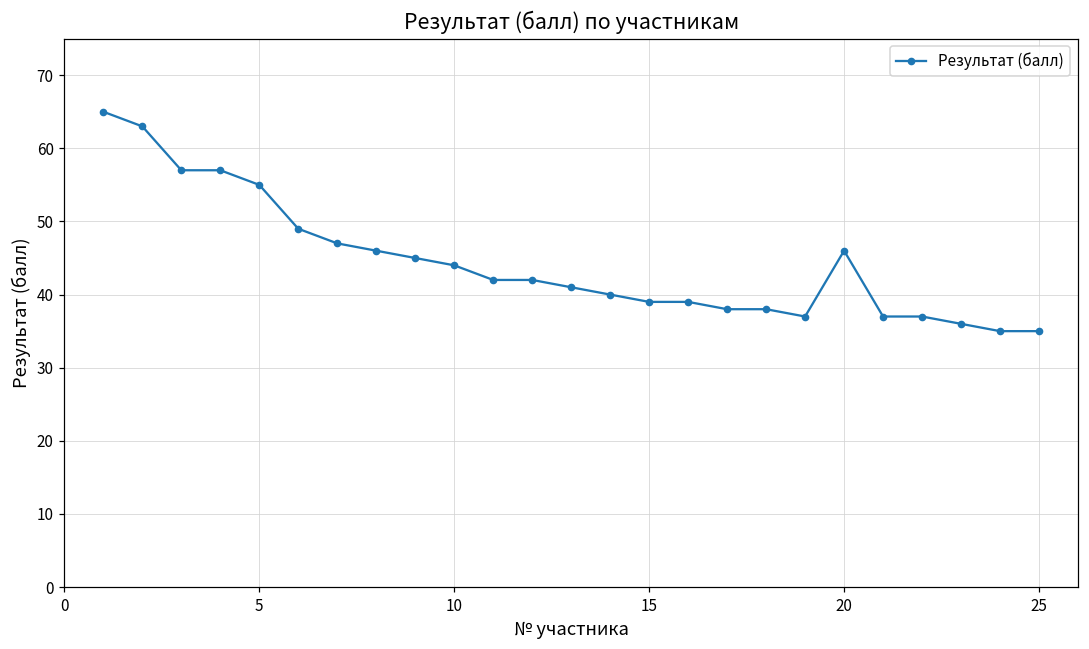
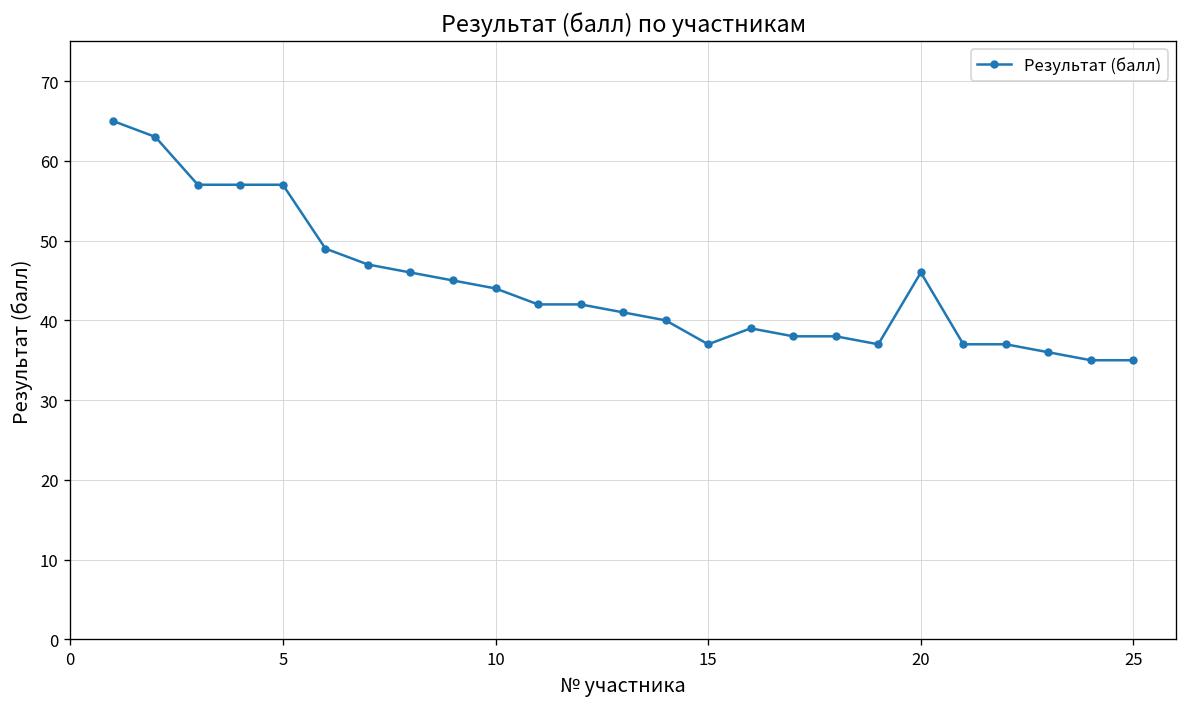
  {
-   "5": 55,
+   "5": 57,
    "10": 44,
-   "15": 39,
+   "15": 37,
    "20": 46,
    "25": 35
  }
